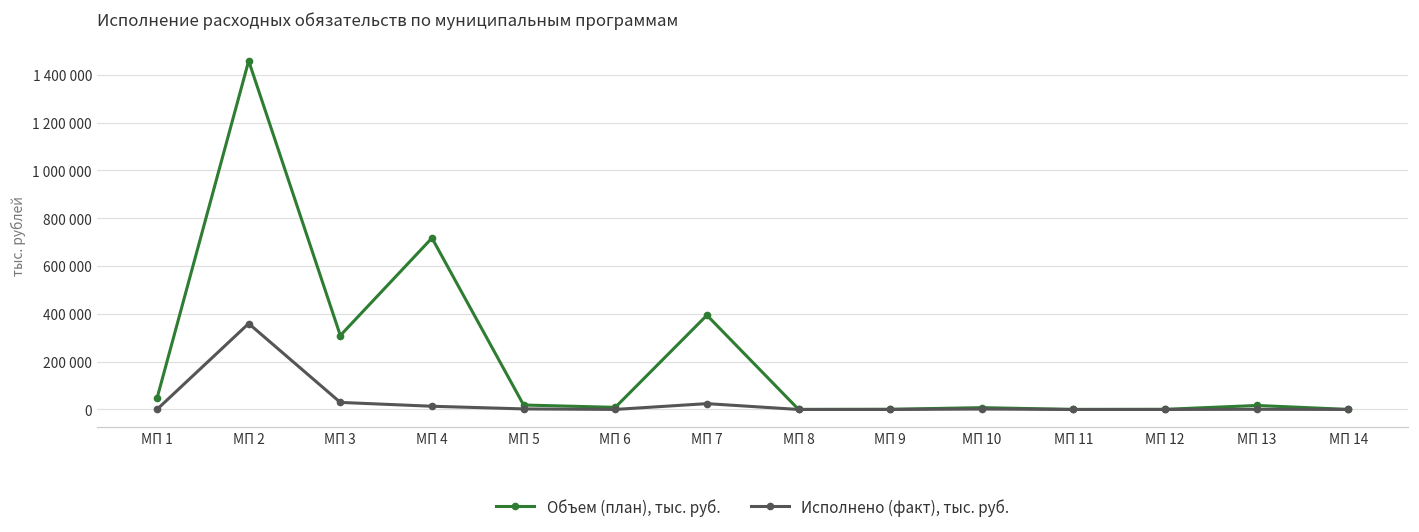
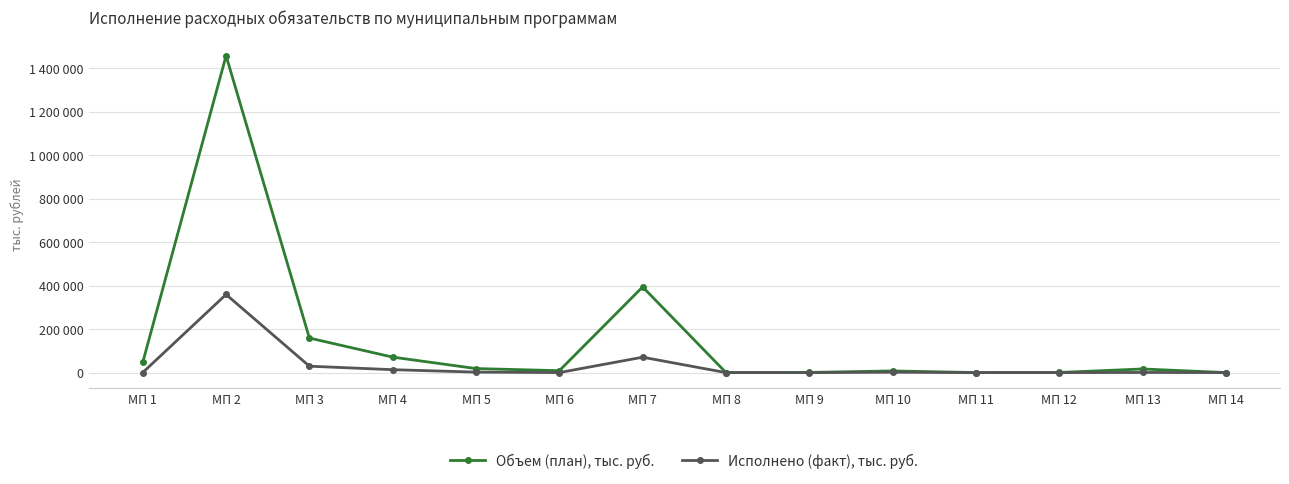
  {
    "Объем (план), тыс. руб.": {
      "МП 1": 50000,
      "МП 2": 1460000,
-     "МП 3": 310000,
-     "МП 4": 720000,
+     "МП 3": 160000,
+     "МП 4": 70000,
      "МП 5": 20000,
      "МП 7": 390000,
      "МП 13": 20000
    },
    "Исполнено (факт), тыс. руб.": {
      "МП 1": 0,
      "МП 2": 360000,
      "МП 3": 30000,
      "МП 4": 10000,
      "МП 5": 0,
-     "МП 7": 20000,
+     "МП 7": 70000,
      "МП 13": 0
    }
  }
